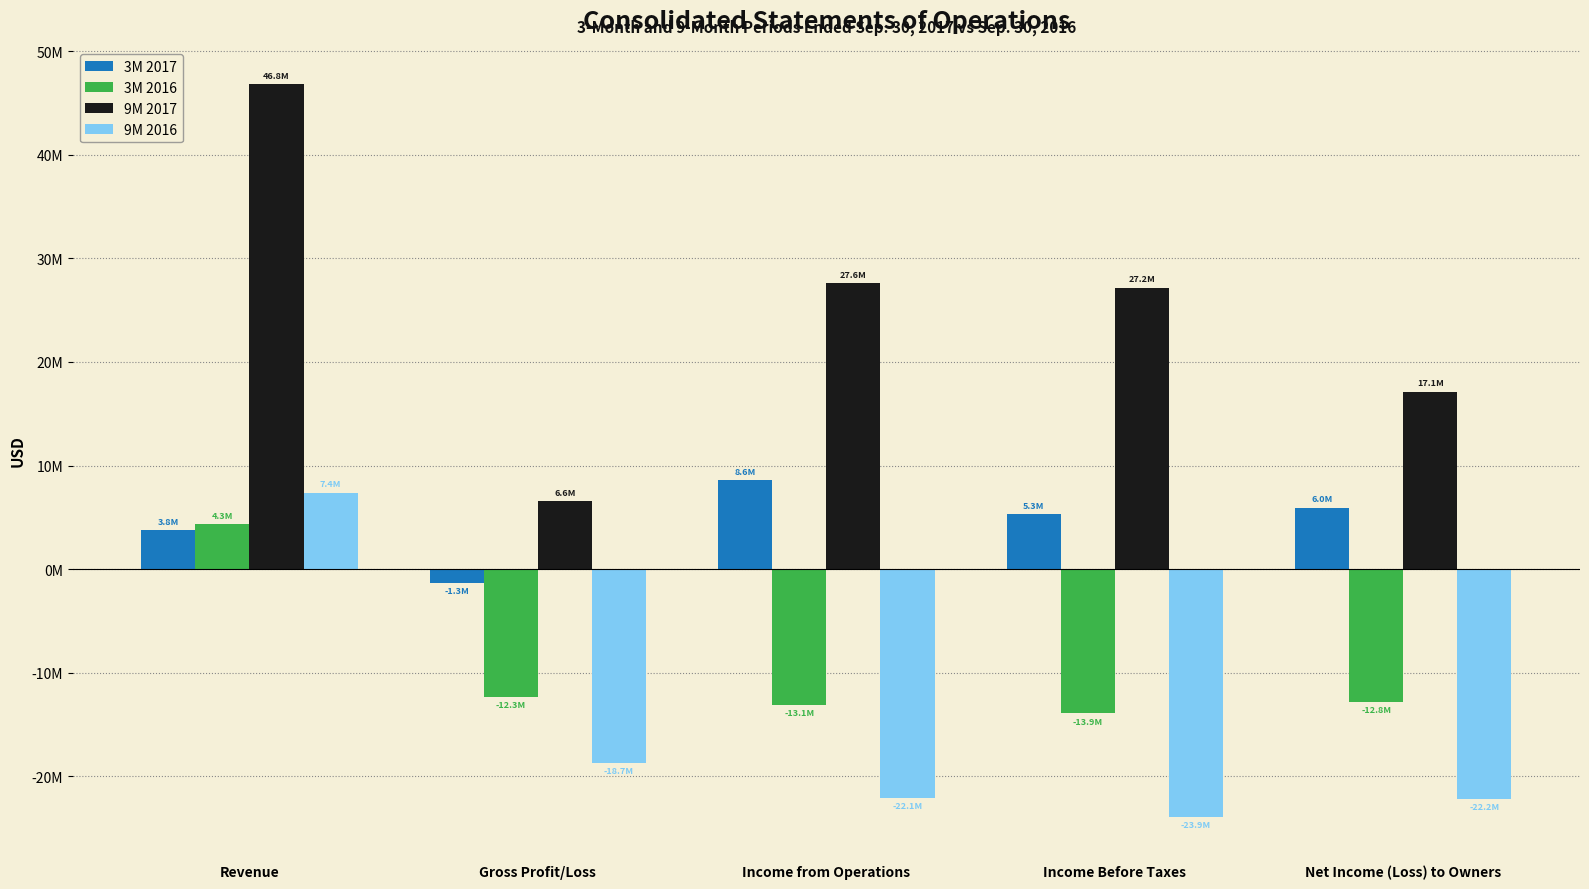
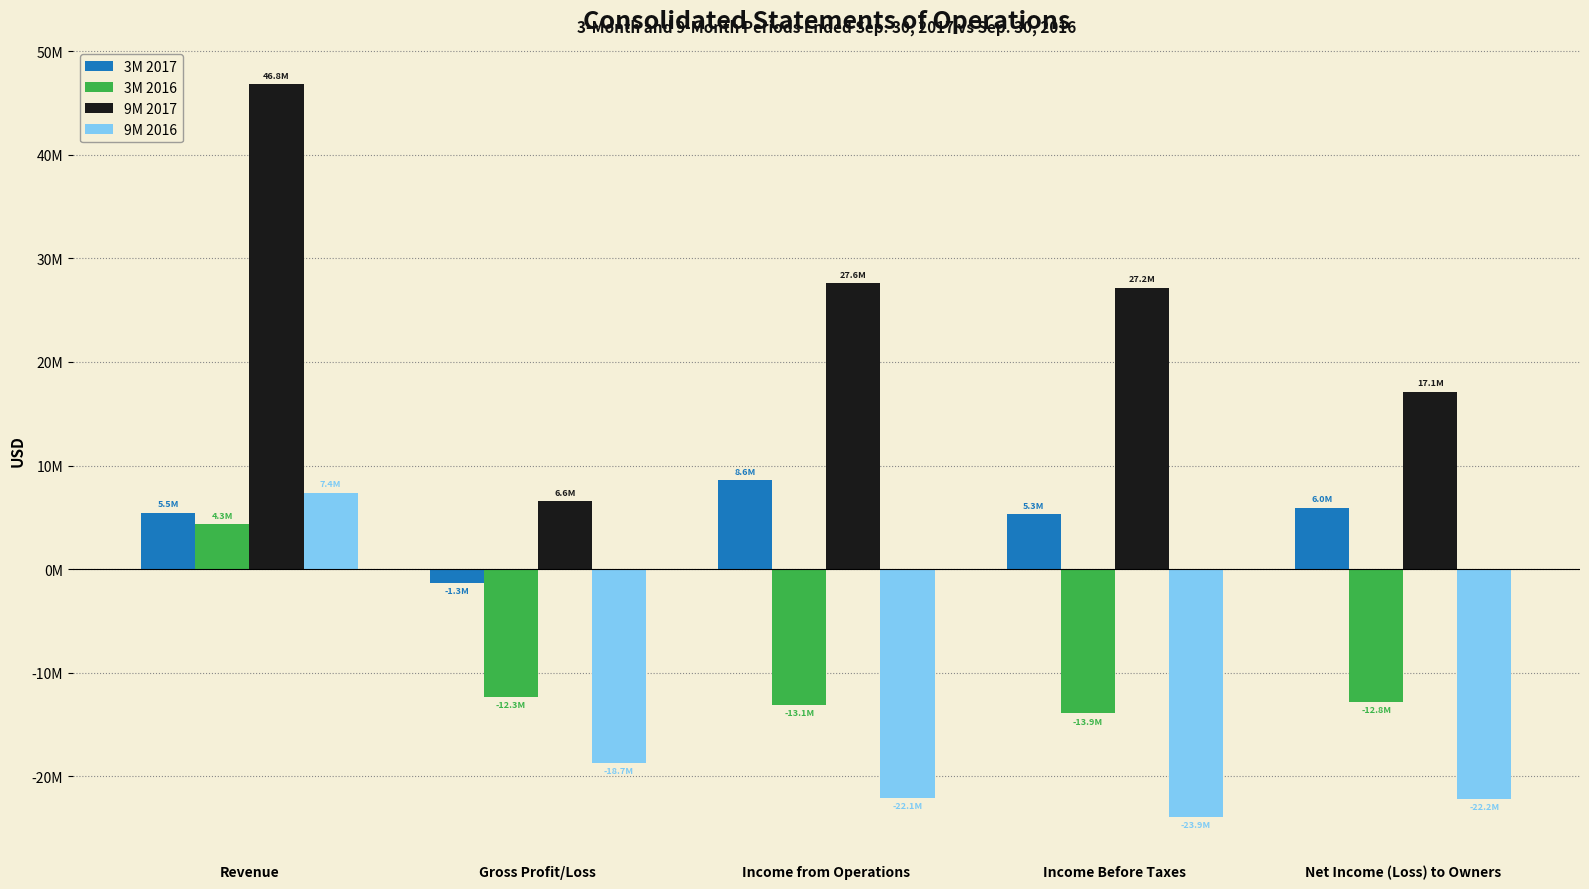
  {
    "3M 2017": {
-     "Revenue": "3.8M",
+     "Revenue": "5.5M",
      "Gross Profit/Loss": "-1.3M",
      "Income from Operations": "8.6M",
      "Income Before Taxes": "5.3M",
      "Net Income (Loss) to Owners": "6.0M"
    },
    "3M 2016": {
      "Revenue": "4.3M",
      "Gross Profit/Loss": "-12.3M",
      "Income from Operations": "-13.1M",
      "Income Before Taxes": "-13.9M",
      "Net Income (Loss) to Owners": "-12.8M"
    },
    "9M 2017": {
      "Revenue": "46.8M",
      "Gross Profit/Loss": "6.6M",
      "Income from Operations": "27.6M",
      "Income Before Taxes": "27.2M",
      "Net Income (Loss) to Owners": "17.1M"
    },
    "9M 2016": {
      "Revenue": "7.4M",
      "Gross Profit/Loss": "-18.7M",
      "Income from Operations": "-22.1M",
      "Income Before Taxes": "-23.9M",
      "Net Income (Loss) to Owners": "-22.2M"
    }
  }
